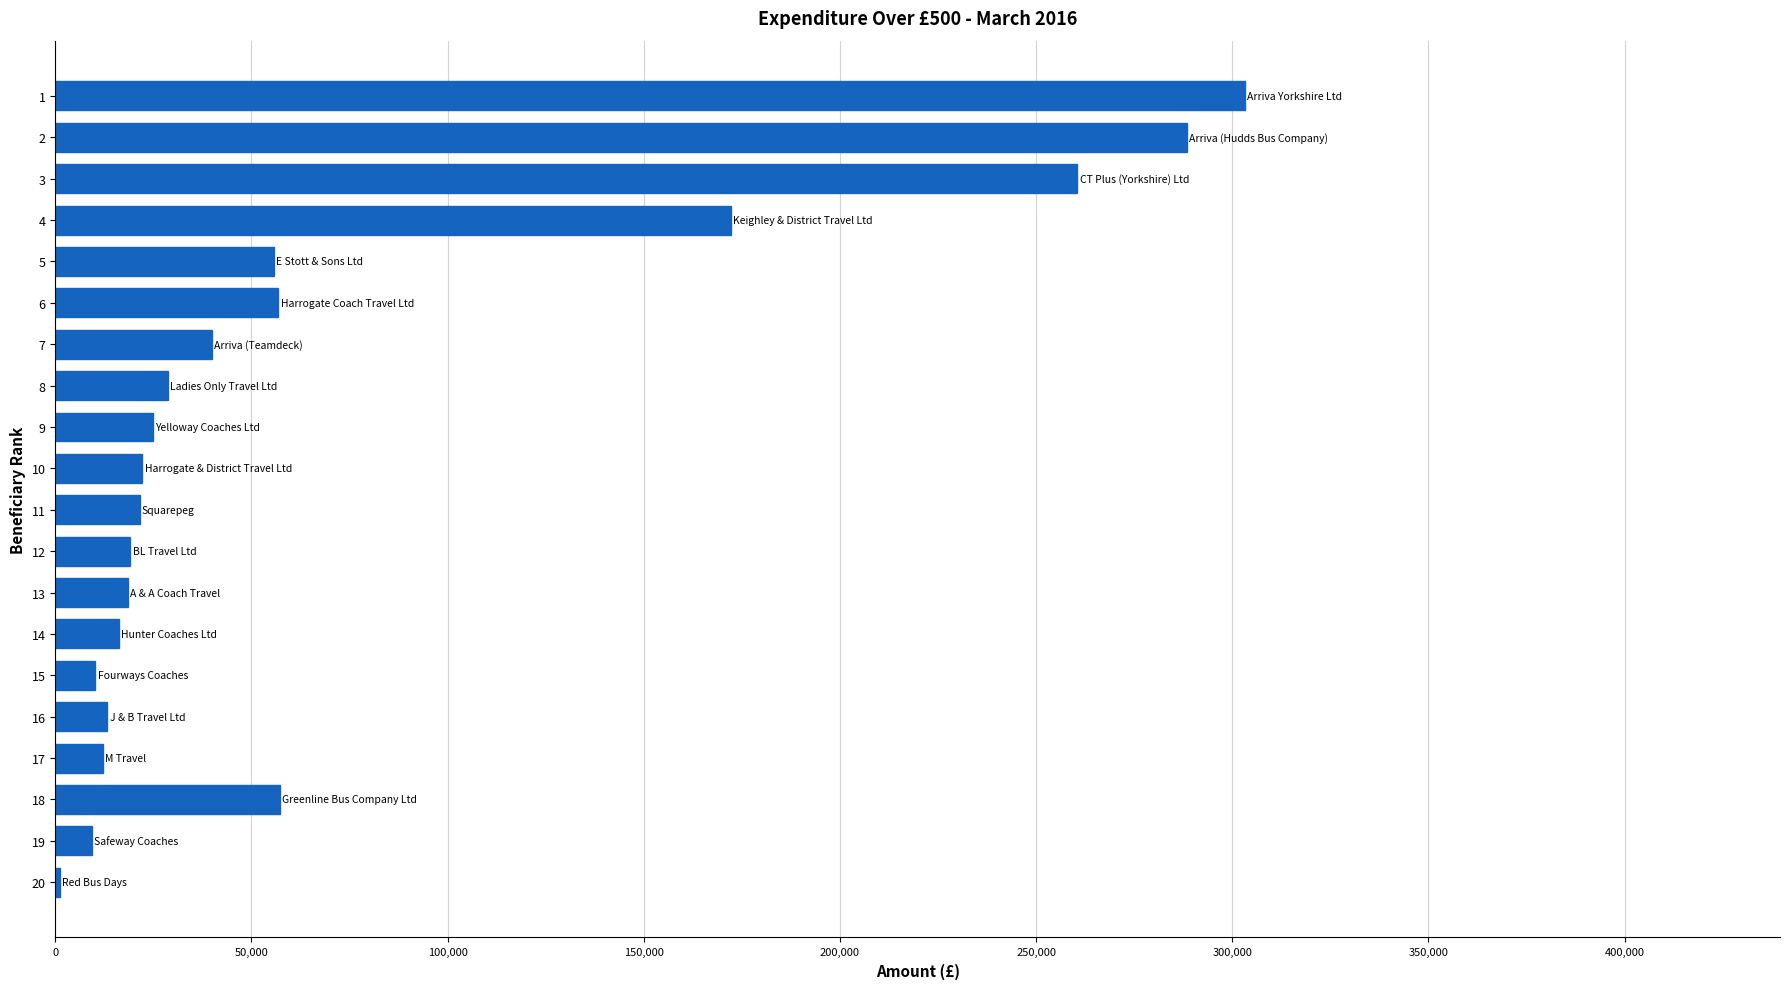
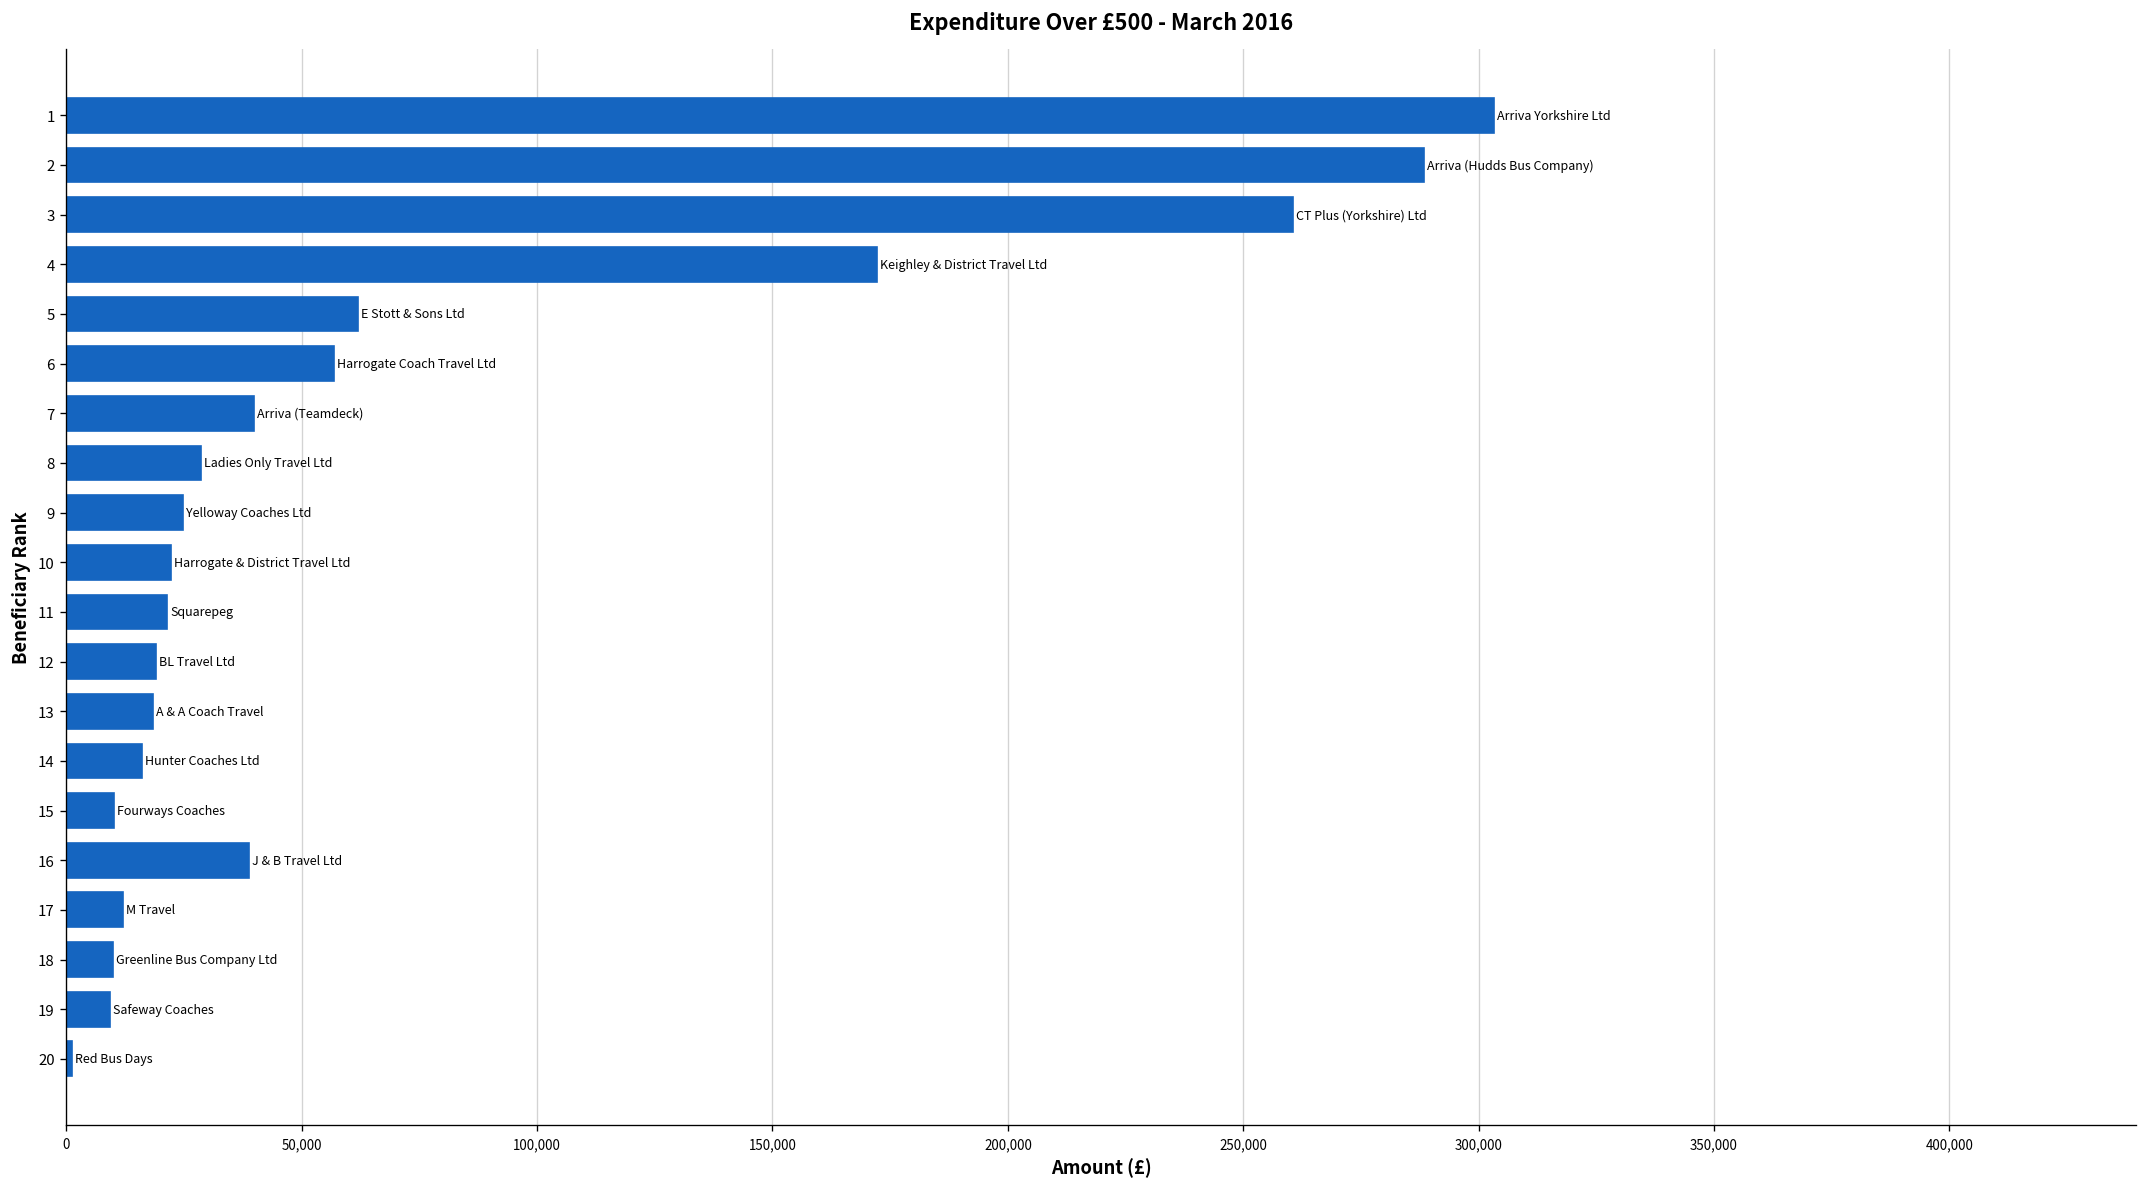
  {
    "1": "303,000",
    "2": "288,000",
    "3": "261,000",
    "4": "172,000",
-   "5": "56,000",
+   "5": "62,000",
    "6": "57,000",
    "7": "40,000",
    "8": "29,000",
    "9": "25,000",
    "10": "22,000",
    "11": "21,000",
    "12": "19,000",
    "13": "18,000",
    "14": "16,000",
    "15": "10,000",
-   "16": "13,000",
+   "16": "39,000",
    "17": "12,000",
-   "18": "57,000",
+   "18": "10,000",
    "19": "9,000",
    "20": "1,000"
  }
